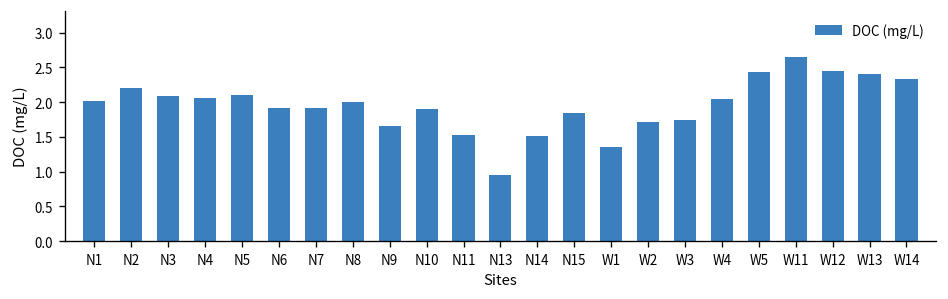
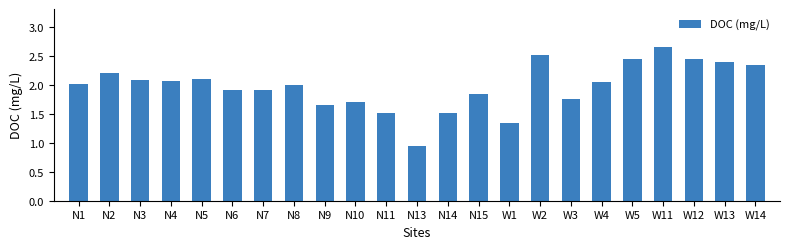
  {
    "N1": 2.0,
    "N2": 2.2,
    "N3": 2.1,
    "N4": 2.1,
    "N5": 2.1,
    "N6": 1.9,
    "N7": 1.9,
    "N8": 2.0,
    "N9": 1.7,
-   "N10": 1.9,
+   "N10": 1.7,
    "N11": 1.5,
    "N13": 1.0,
    "N14": 1.5,
    "N15": 1.8,
    "W1": 1.4,
-   "W2": 1.7,
+   "W2": 2.5,
    "W3": 1.8,
    "W4": 2.1,
    "W5": 2.4,
    "W11": 2.7,
    "W12": 2.5,
    "W13": 2.4,
    "W14": 2.3
  }
